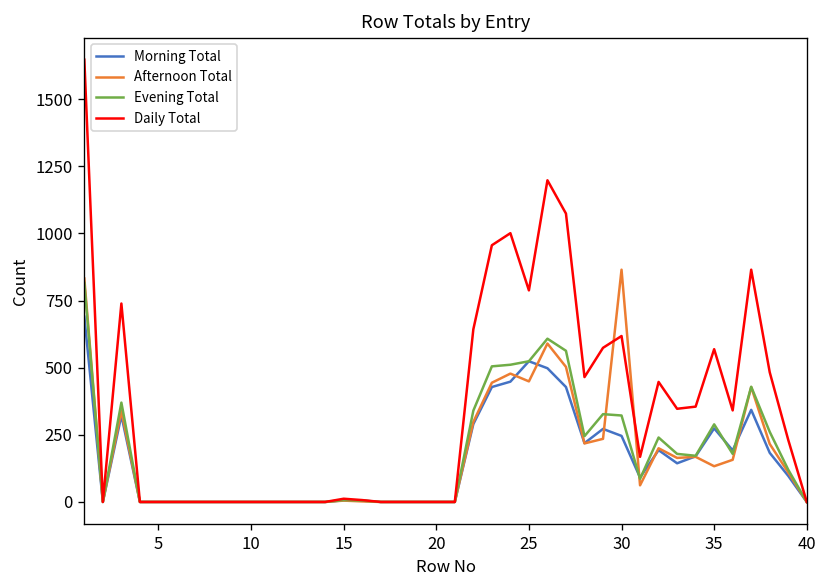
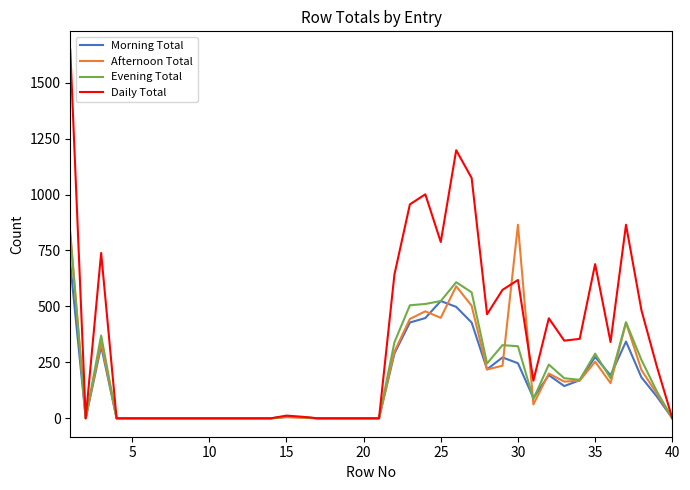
  {
    "Morning Total": {
      "30": 250,
      "35": 270
    },
    "Afternoon Total": {
      "25": 450,
      "30": 870,
-     "35": 130
+     "35": 250
    },
    "Evening Total": {
      "30": 320,
      "35": 290
    },
    "Daily Total": {
      "25": 790,
      "30": 620,
-     "35": 570
+     "35": 690
    }
  }
